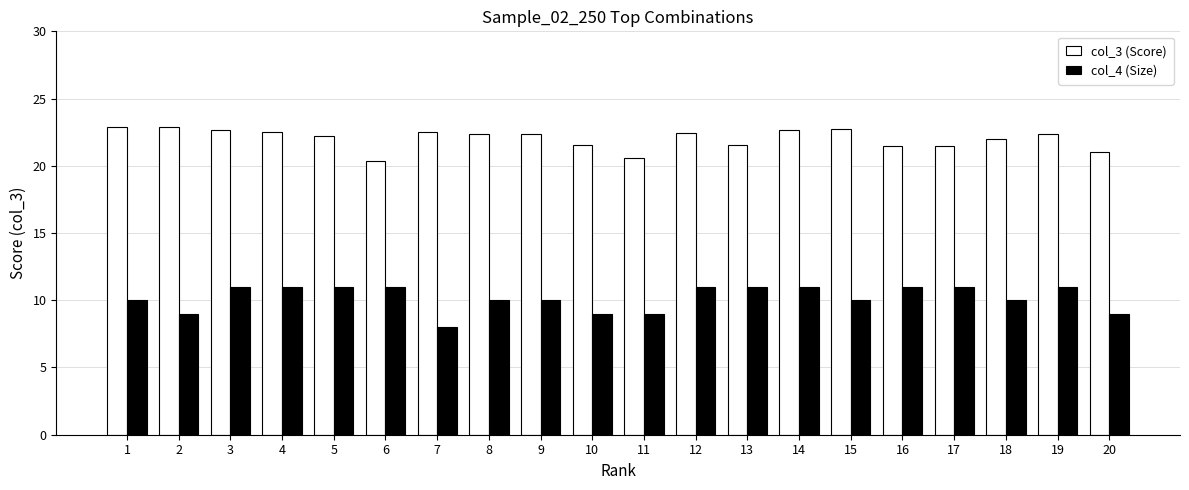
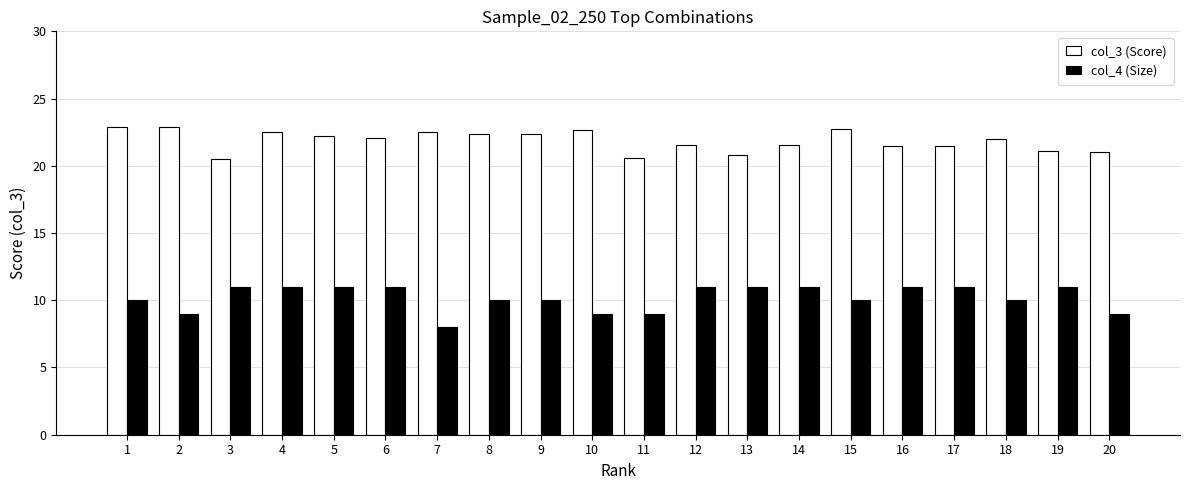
  {
    "col_3 (Score)": {
      "1": 22.9,
      "2": 22.9,
-     "3": 22.6,
+     "3": 20.5,
      "4": 22.5,
      "5": 22.2,
-     "6": 20.4,
+     "6": 22.1,
      "7": 22.5,
      "8": 22.4,
      "9": 22.4,
-     "10": 21.6,
+     "10": 22.7,
      "11": 20.6,
-     "12": 22.5,
-     "13": 21.5,
-     "14": 22.7,
+     "12": 21.5,
+     "13": 20.8,
+     "14": 21.5,
      "15": 22.7,
      "16": 21.5,
      "17": 21.5,
      "18": 22.0,
-     "19": 22.4,
+     "19": 21.1,
      "20": 21.0
    },
    "col_4 (Size)": {
      "1": 10.0,
      "2": 9.0,
      "3": 11.0,
      "4": 11.0,
      "5": 11.0,
      "6": 11.0,
      "7": 8.0,
      "8": 10.0,
      "9": 10.0,
      "10": 9.0,
      "11": 9.0,
      "12": 11.0,
      "13": 11.0,
      "14": 11.0,
      "15": 10.0,
      "16": 11.0,
      "17": 11.0,
      "18": 10.0,
      "19": 11.0,
      "20": 9.0
    }
  }
